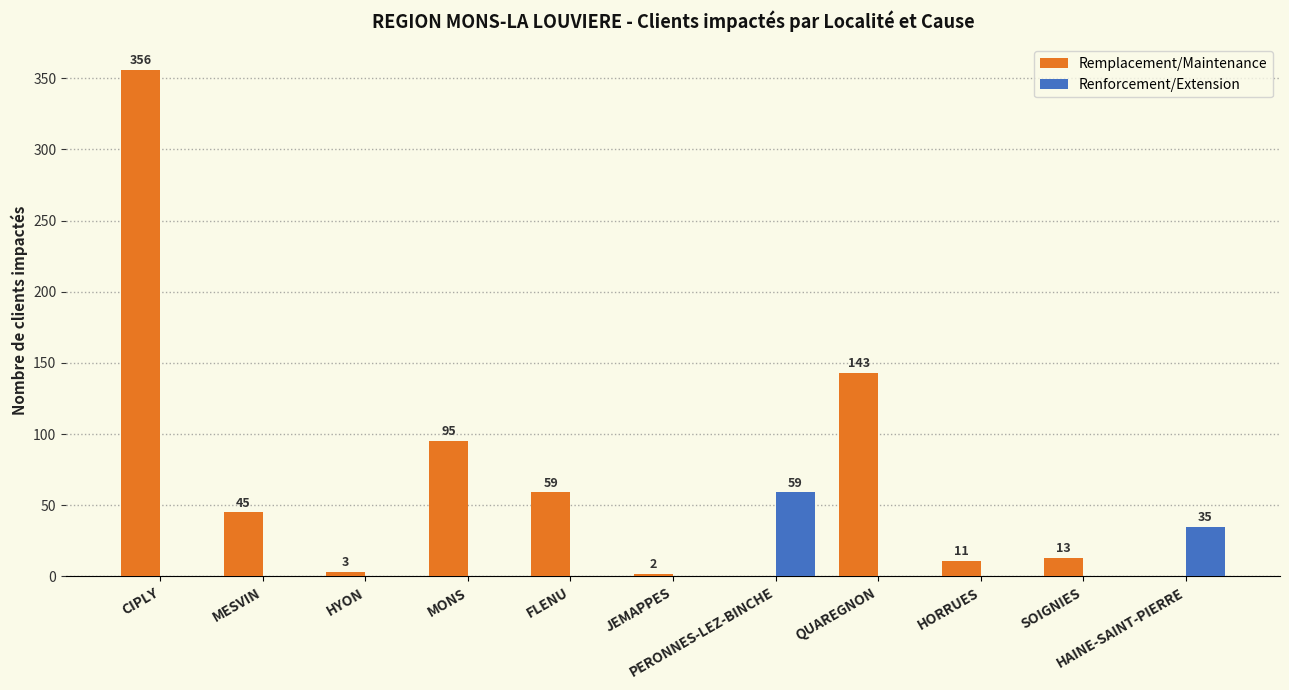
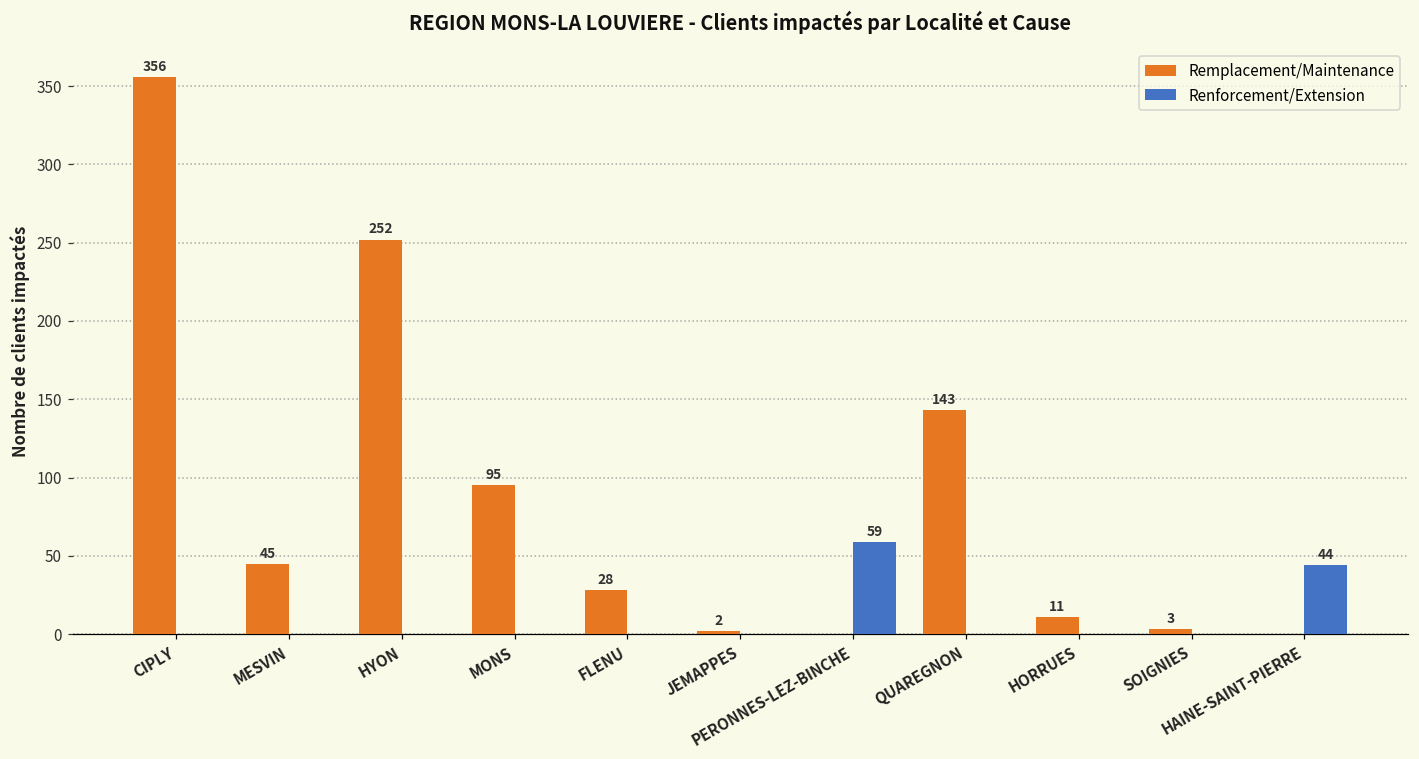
  {
    "Remplacement/Maintenance": {
      "CIPLY": 356,
      "MESVIN": 45,
-     "HYON": 3,
+     "HYON": 252,
      "MONS": 95,
-     "FLENU": 59,
+     "FLENU": 28,
      "JEMAPPES": 2,
      "QUAREGNON": 143,
      "HORRUES": 11,
-     "SOIGNIES": 13
+     "SOIGNIES": 3
    },
    "Renforcement/Extension": {
      "PERONNES-LEZ-BINCHE": 59,
-     "HAINE-SAINT-PIERRE": 35
+     "HAINE-SAINT-PIERRE": 44
    }
  }
